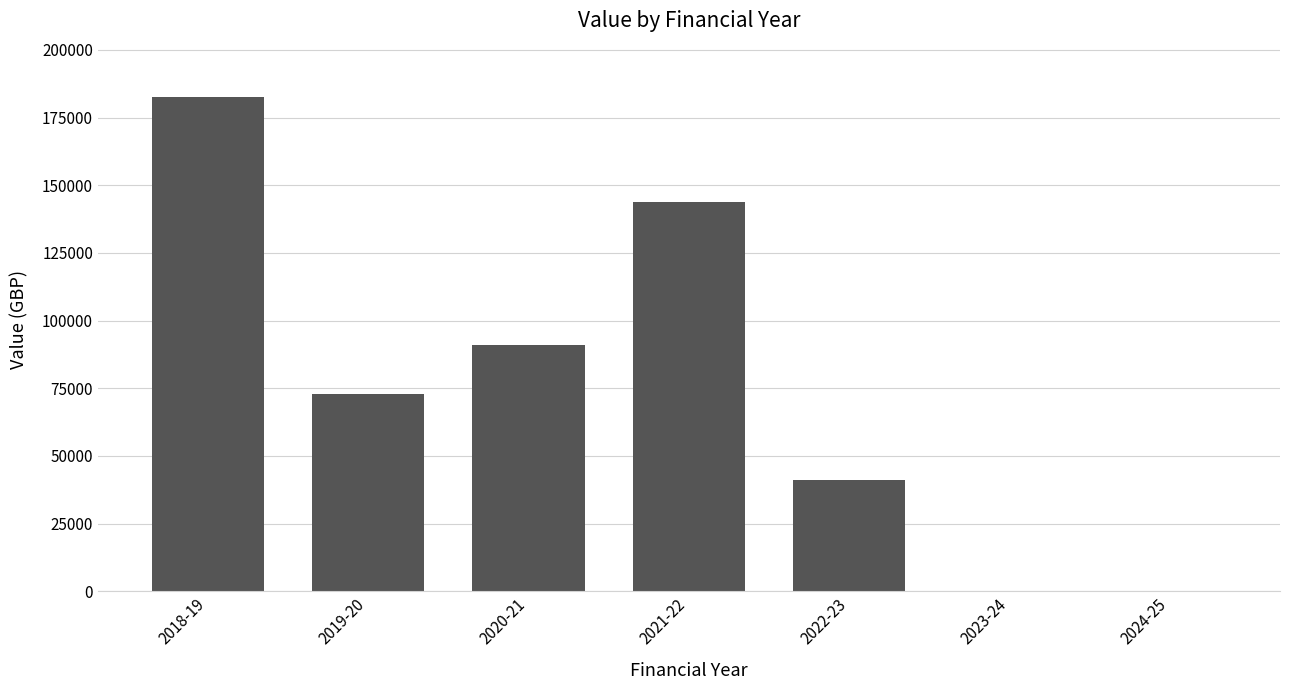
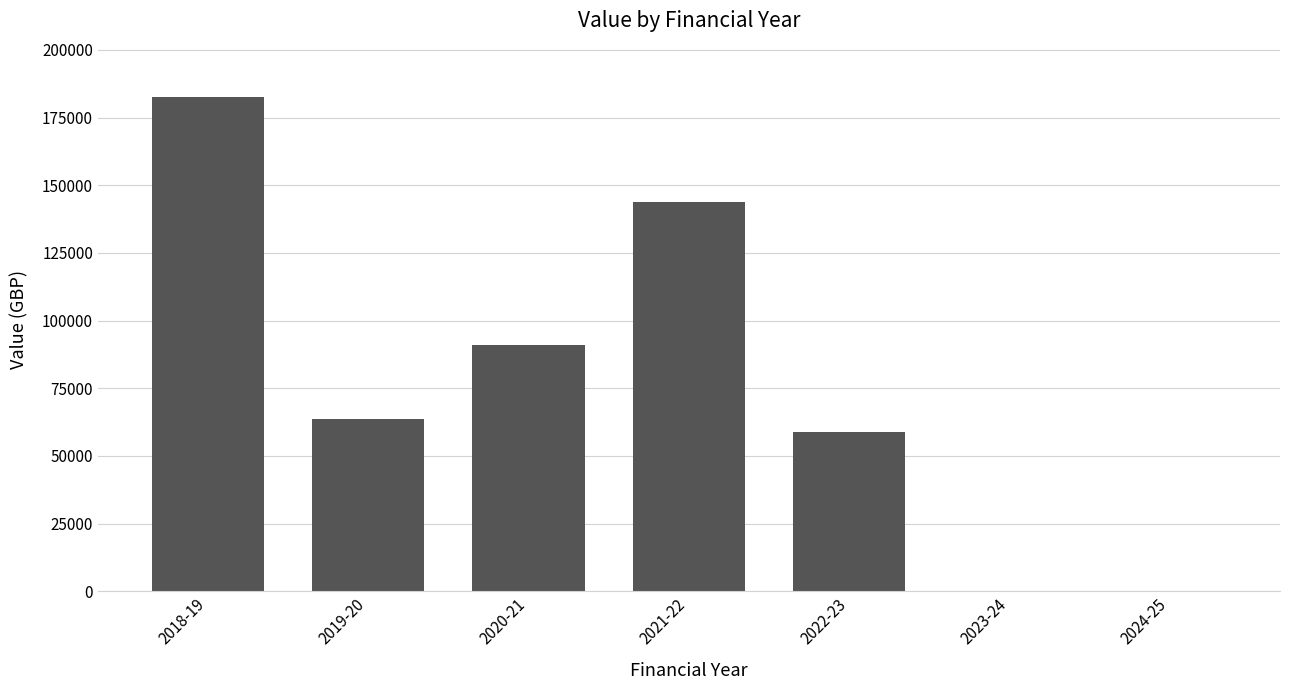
  {
    "2018-19": 183000,
-   "2019-20": 73000,
+   "2019-20": 64000,
    "2020-21": 91000,
    "2021-22": 144000,
-   "2022-23": 41000
+   "2022-23": 59000
  }
